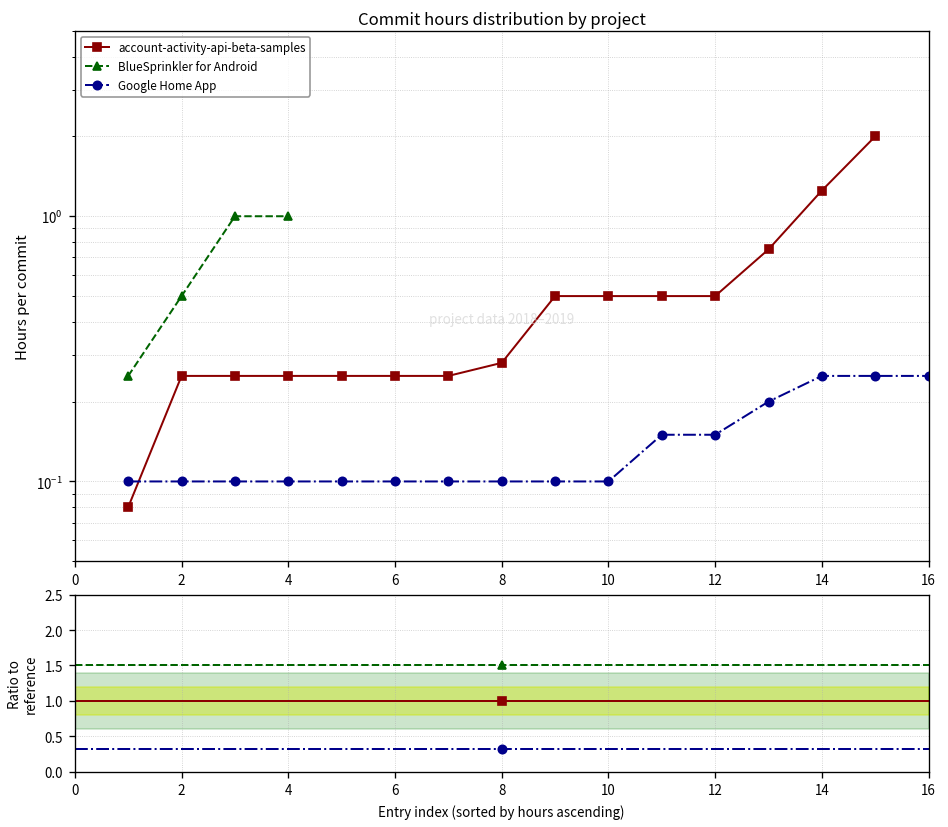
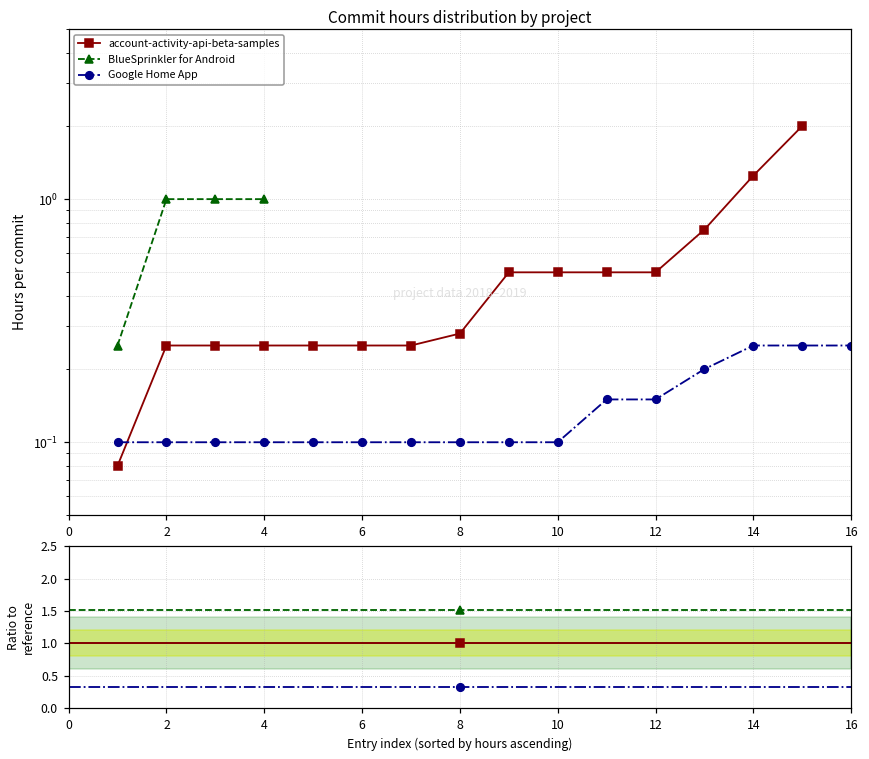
  {
    "Commit hours distribution by project": {
      "account-activity-api-beta-samples": {
        "2": 0.25,
        "4": 0.25,
        "6": 0.25,
        "8": 0.28,
        "10": 0.5,
        "12": 0.5,
        "14": 1.3
      },
      "BlueSprinkler for Android": {
-       "2": 0.5,
+       "2": 1.0,
        "4": 1.0
      },
      "Google Home App": {
        "2": 0.1,
        "4": 0.1,
        "6": 0.1,
        "8": 0.1,
        "10": 0.1,
        "12": 0.15,
        "14": 0.25,
        "16": 0.25
      }
    }
  }
